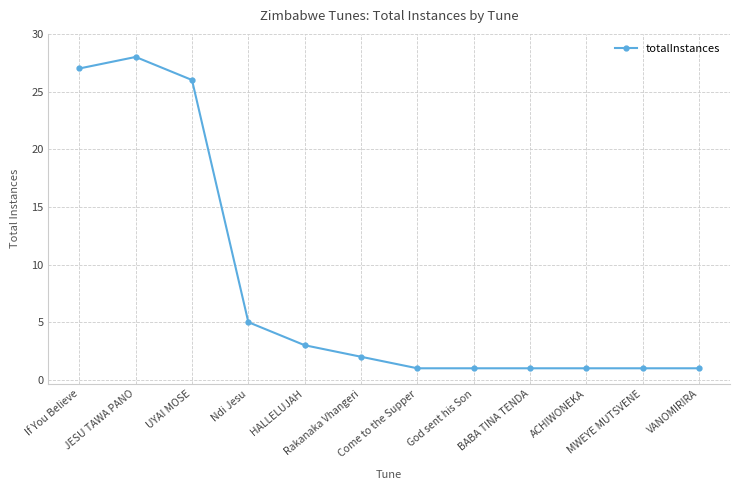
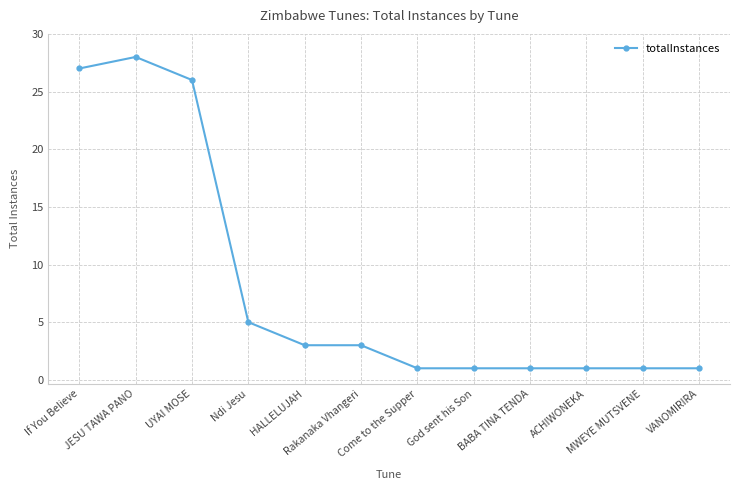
  {
    "If You Believe": 27,
    "JESU TAWA PANO": 28,
    "UYAI MOSE": 26,
    "Ndi Jesu": 5,
    "HALLELUJAH": 3,
-   "Rakanaka Vhangeri": 2,
+   "Rakanaka Vhangeri": 3,
    "Come to the Supper": 1,
    "God sent his Son": 1,
    "BABA TINA TENDA": 1,
    "ACHIWONEKA": 1,
    "MWEYE MUTSVENE": 1,
    "VANOMIRIRA": 1
  }
